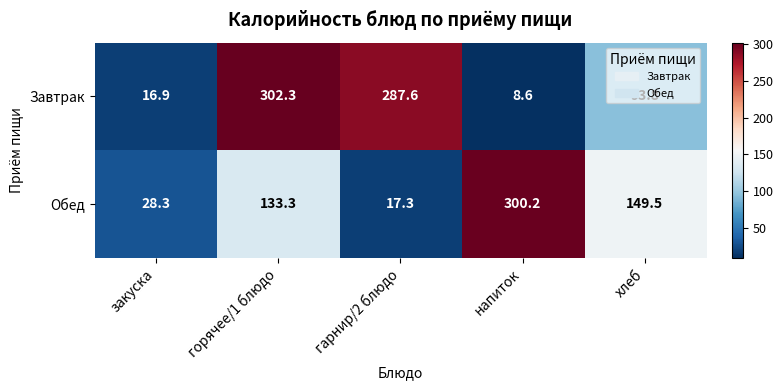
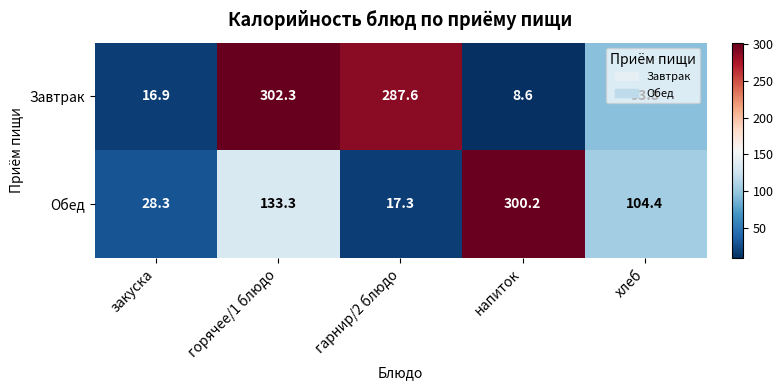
  {
    "Завтрак": {
      "закуска": 16.9,
      "горячее/1 блюдо": 302.3,
      "гарнир/2 блюдо": 287.6,
      "напиток": 8.6
    },
    "Обед": {
      "закуска": 28.3,
      "горячее/1 блюдо": 133.3,
      "гарнир/2 блюдо": 17.3,
      "напиток": 300.2,
-     "хлеб": 149.5
+     "хлеб": 104.4
    }
  }
